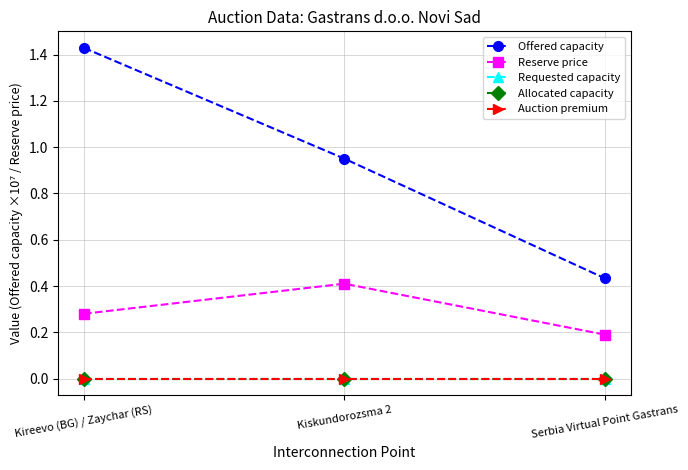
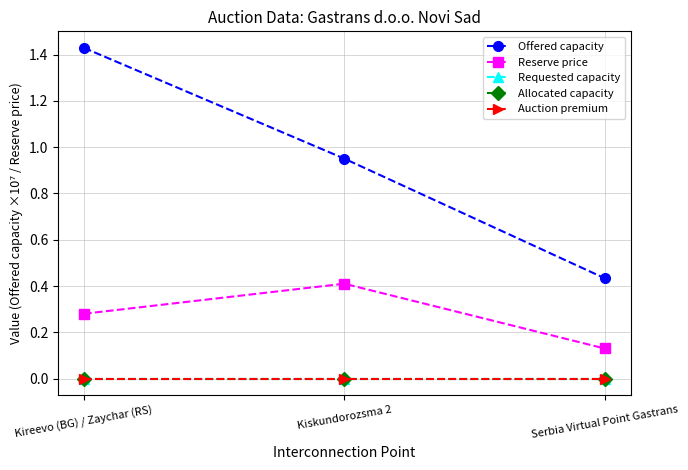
  {
    "Offered capacity": {
      "Kireevo (BG) / Zaychar (RS)": 1.43,
      "Kiskundorozsma 2": 0.95,
      "Serbia Virtual Point Gastrans": 0.43
    },
    "Reserve price": {
      "Kireevo (BG) / Zaychar (RS)": 0.28,
      "Kiskundorozsma 2": 0.41,
-     "Serbia Virtual Point Gastrans": 0.19
+     "Serbia Virtual Point Gastrans": 0.13
    },
    "Auction premium": {
      "Kireevo (BG) / Zaychar (RS)": 0.00,
      "Kiskundorozsma 2": 0.00,
      "Serbia Virtual Point Gastrans": 0.00
    }
  }
